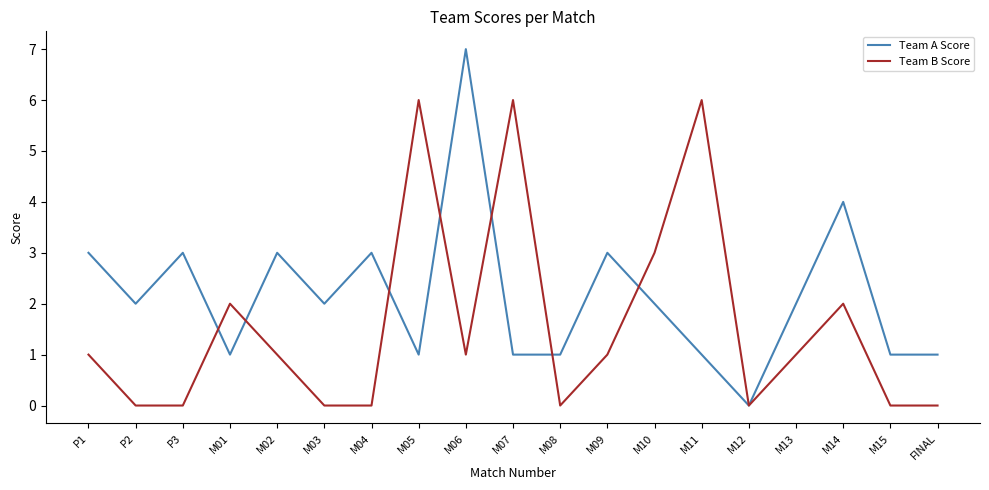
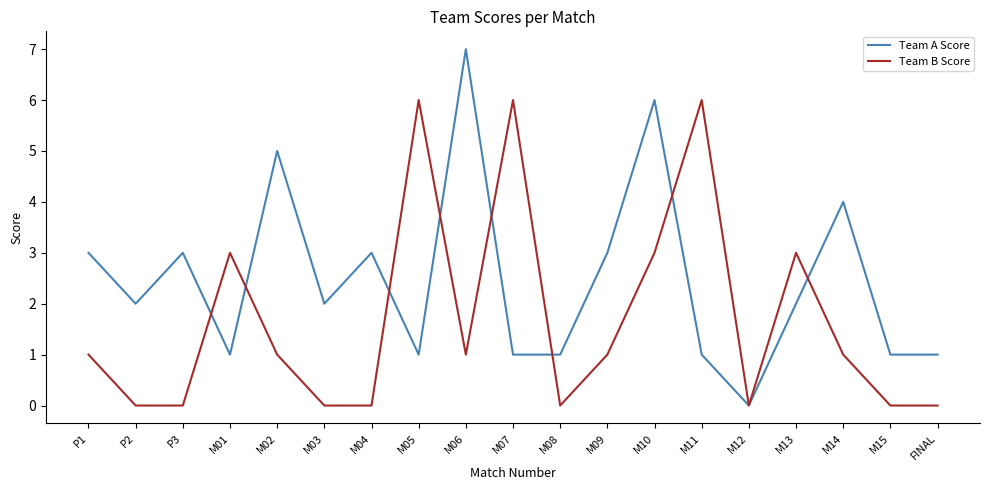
  {
    "Team A Score": {
      "P1": 3,
      "P2": 2,
      "P3": 3,
      "M01": 1,
-     "M02": 3,
+     "M02": 5,
      "M03": 2,
      "M04": 3,
      "M05": 1,
      "M06": 7,
      "M07": 1,
      "M08": 1,
      "M09": 3,
-     "M10": 2,
+     "M10": 6,
      "M11": 1,
      "M13": 2,
      "M14": 4,
      "M15": 1,
      "FINAL": 1
    },
    "Team B Score": {
      "P1": 1,
      "P2": 0,
      "P3": 0,
-     "M01": 2,
+     "M01": 3,
      "M02": 1,
      "M03": 0,
      "M04": 0,
      "M05": 6,
      "M06": 1,
      "M07": 6,
      "M08": 0,
      "M09": 1,
      "M10": 3,
      "M11": 6,
-     "M13": 1,
-     "M14": 2,
+     "M13": 3,
+     "M14": 1,
      "M15": 0,
      "FINAL": 0
    }
  }
